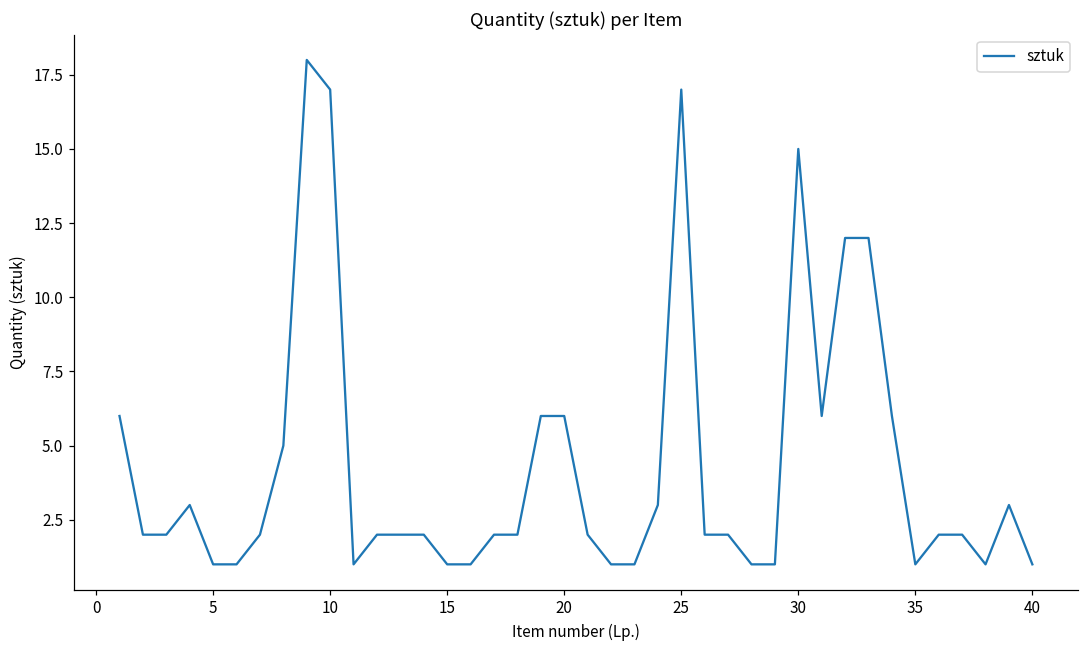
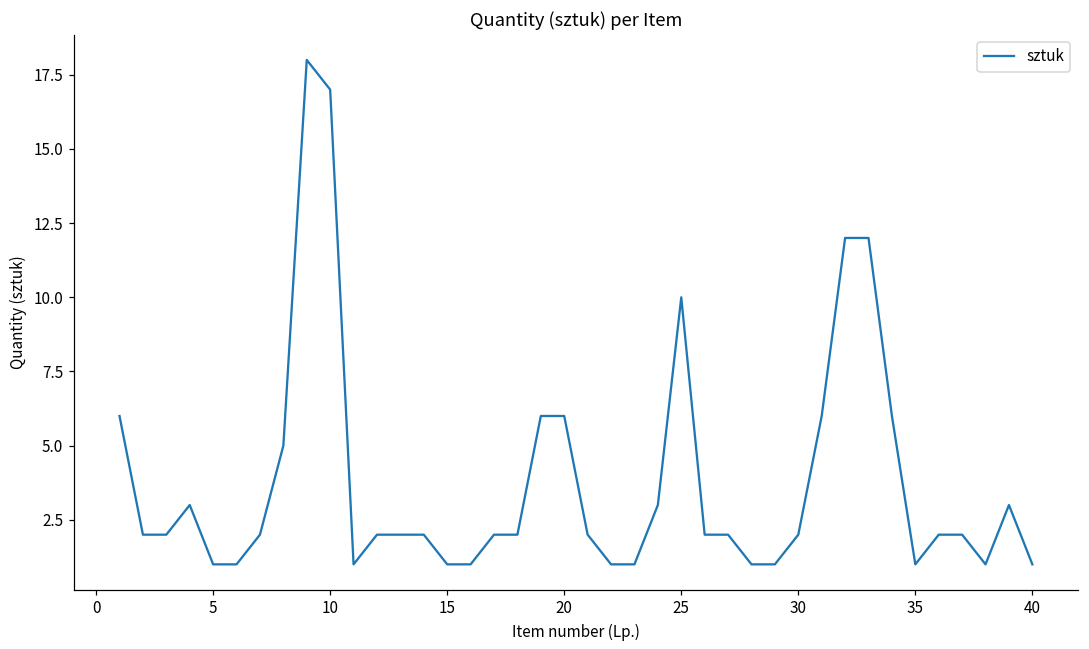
  {
    "5": 1,
    "10": 17,
    "15": 1,
    "20": 6,
-   "25": 17,
-   "30": 15,
+   "25": 10,
+   "30": 2,
    "35": 1,
    "40": 1
  }
